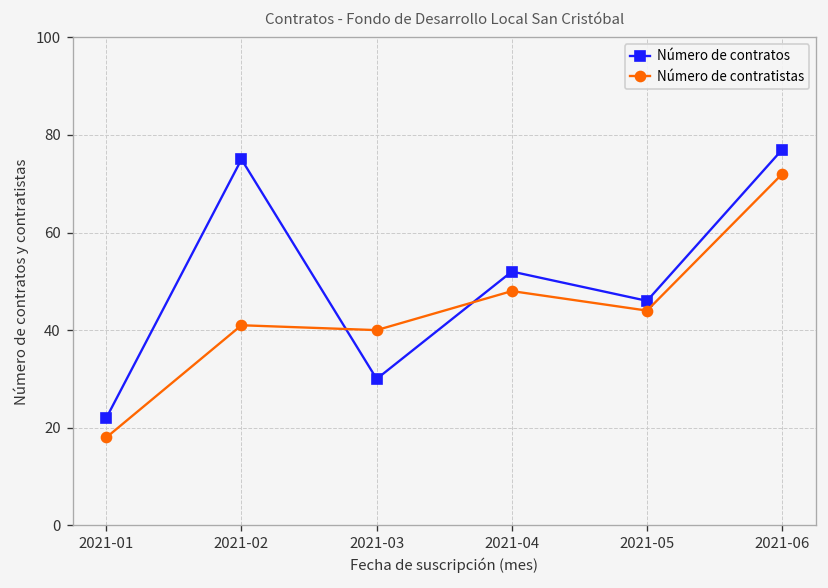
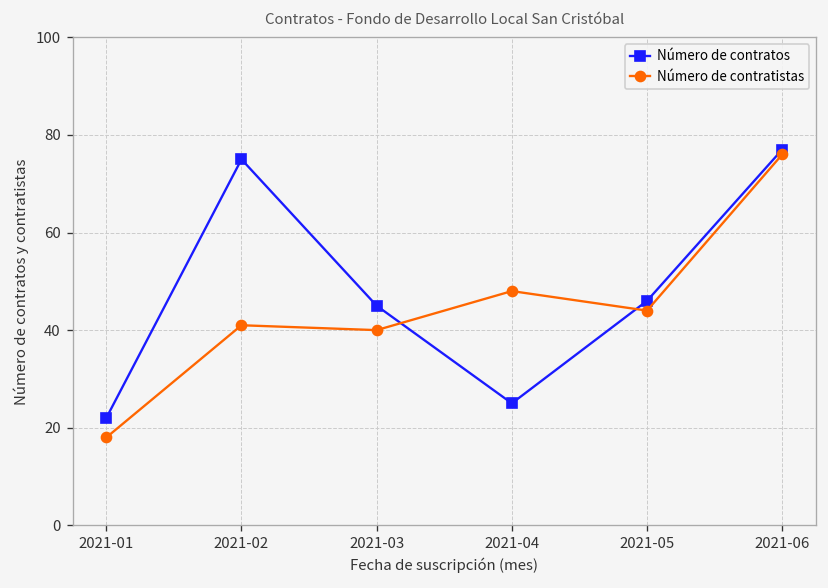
  {
    "Número de contratos": {
      "2021-01": 22,
      "2021-02": 75,
-     "2021-03": 30,
-     "2021-04": 52,
+     "2021-03": 45,
+     "2021-04": 25,
      "2021-05": 46,
      "2021-06": 77
    },
    "Número de contratistas": {
      "2021-01": 18,
      "2021-02": 41,
      "2021-03": 40,
      "2021-04": 48,
      "2021-05": 44,
-     "2021-06": 72
+     "2021-06": 76
    }
  }
